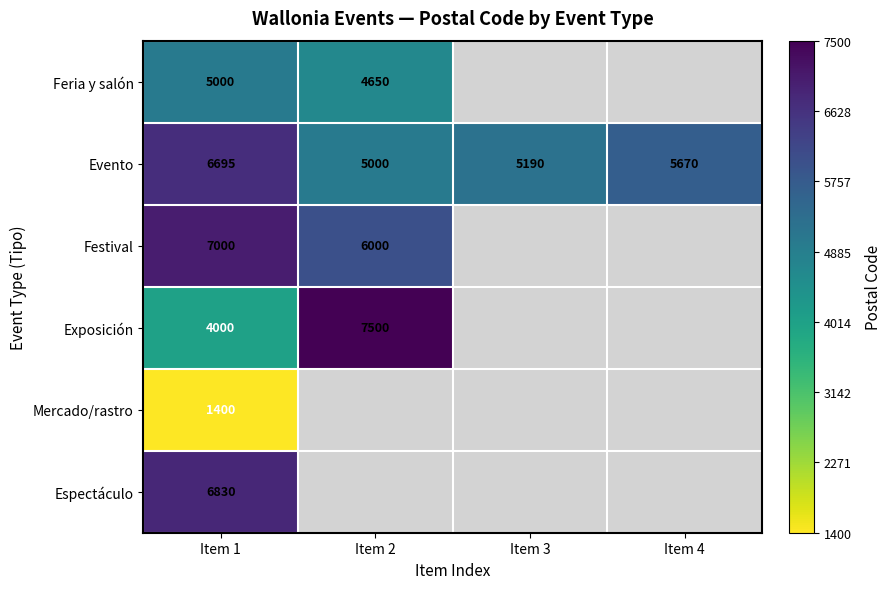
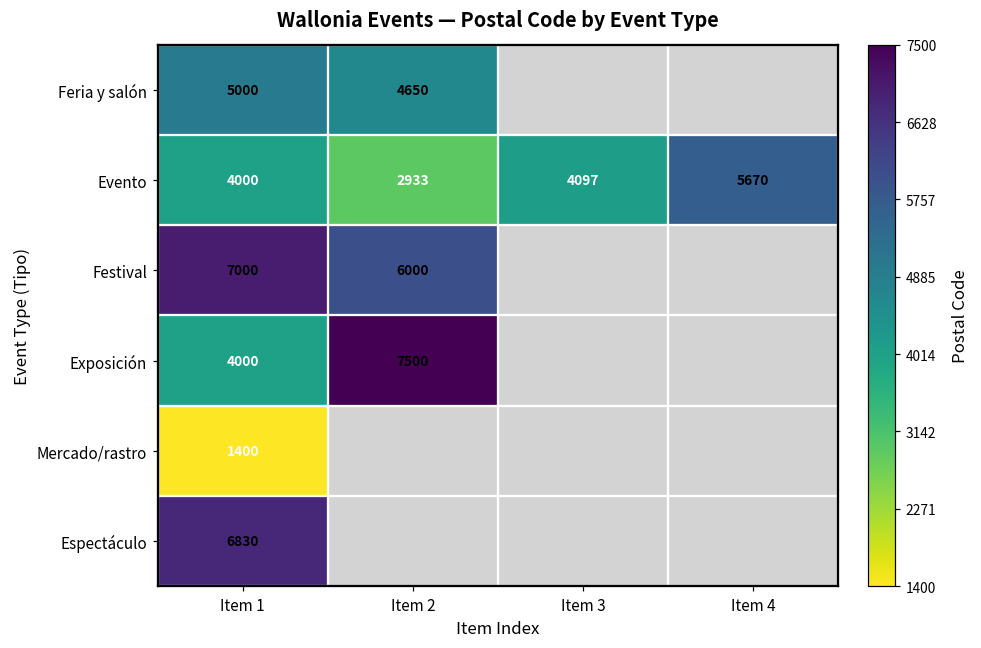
  {
    "Feria y salón": {
      "Item 1": 5000,
      "Item 2": 4650
    },
    "Evento": {
-     "Item 1": 6695,
-     "Item 2": 5000,
-     "Item 3": 5190,
+     "Item 1": 4000,
+     "Item 2": 2933,
+     "Item 3": 4097,
      "Item 4": 5670
    },
    "Festival": {
      "Item 1": 7000,
      "Item 2": 6000
    },
    "Exposición": {
      "Item 1": 4000,
      "Item 2": 7500
    },
    "Mercado/rastro": {
      "Item 1": 1400
    },
    "Espectáculo": {
      "Item 1": 6830
    }
  }
